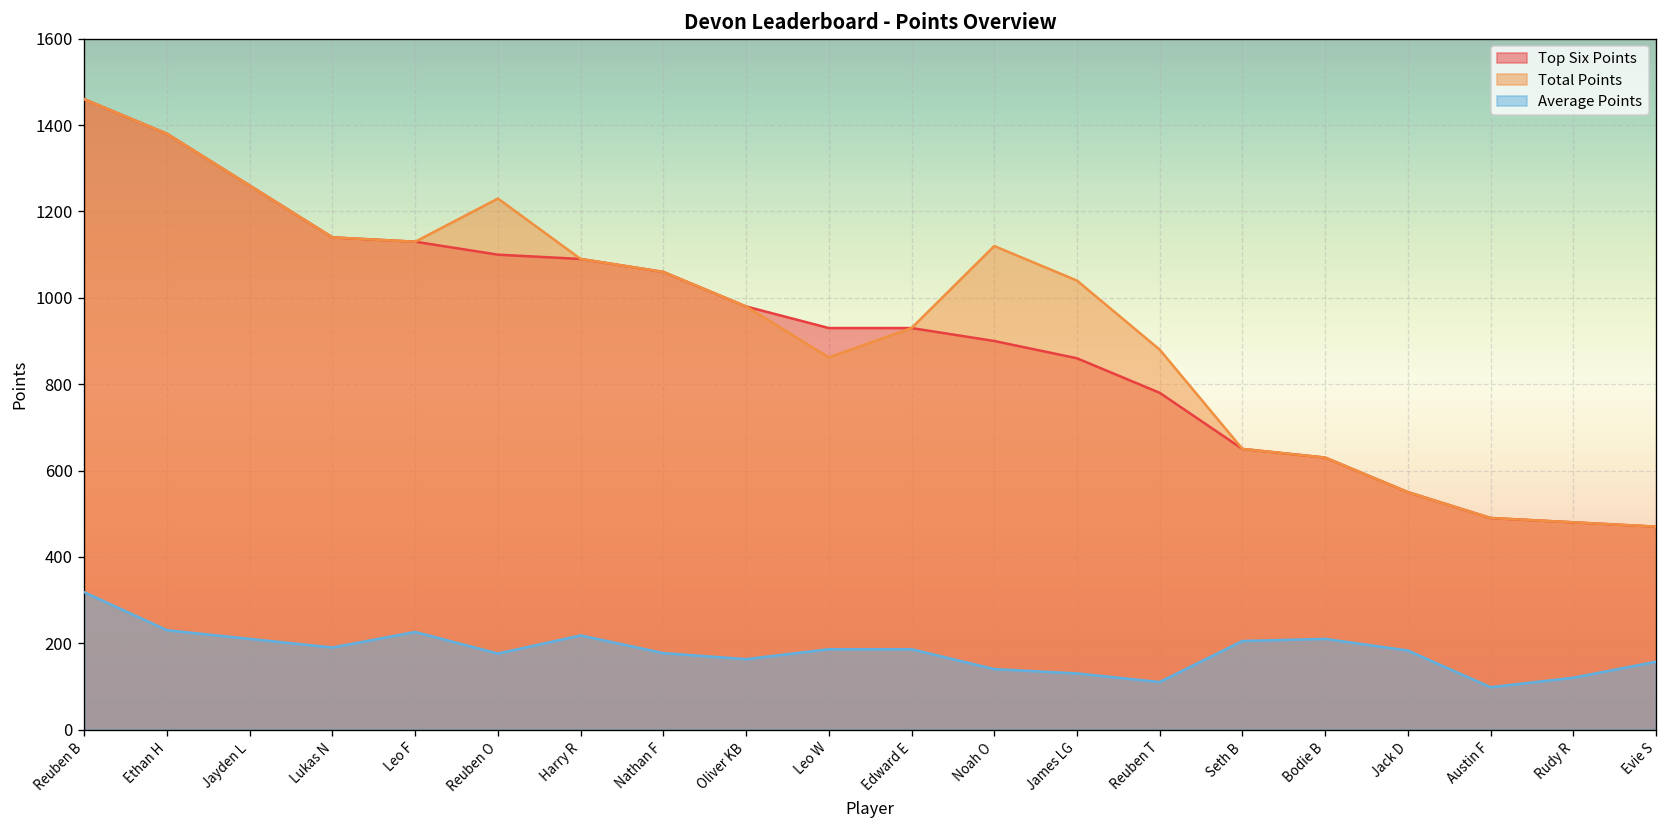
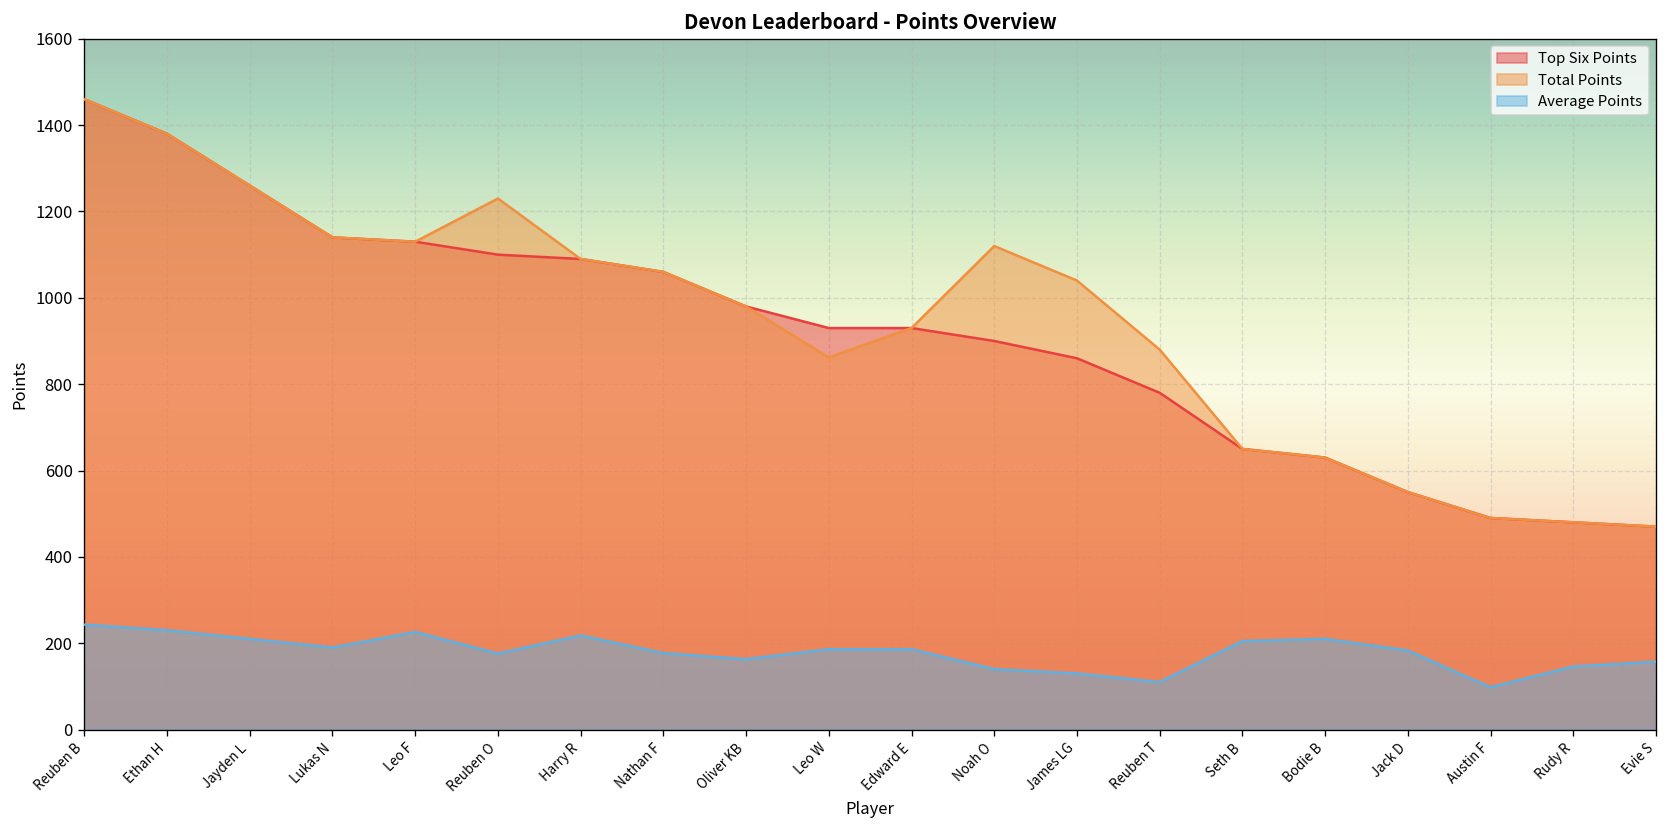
  {
    "Top Six Points": {
      "Reuben O": 1100,
      "Leo W": 930,
      "Noah O": 900,
      "James LG": 860,
      "Reuben T": 780
    },
    "Total Points": {
      "Reuben O": 1230,
      "Leo W": 860,
      "Noah O": 1120,
      "James LG": 1040,
      "Reuben T": 880
    },
    "Average Points": {
-     "Reuben B": 320,
+     "Reuben B": 240,
      "Ethan H": 230,
      "Jayden L": 210,
      "Lukas N": 190,
      "Leo F": 230,
      "Reuben O": 180,
      "Harry R": 220,
      "Nathan F": 180,
      "Oliver KB": 160,
      "Leo W": 190,
      "Edward E": 190,
      "Noah O": 140,
      "James LG": 130,
      "Reuben T": 110,
      "Seth B": 210,
      "Bodie B": 210,
      "Jack D": 180,
      "Austin F": 100,
-     "Rudy R": 120,
+     "Rudy R": 150,
      "Evie S": 160
    }
  }
